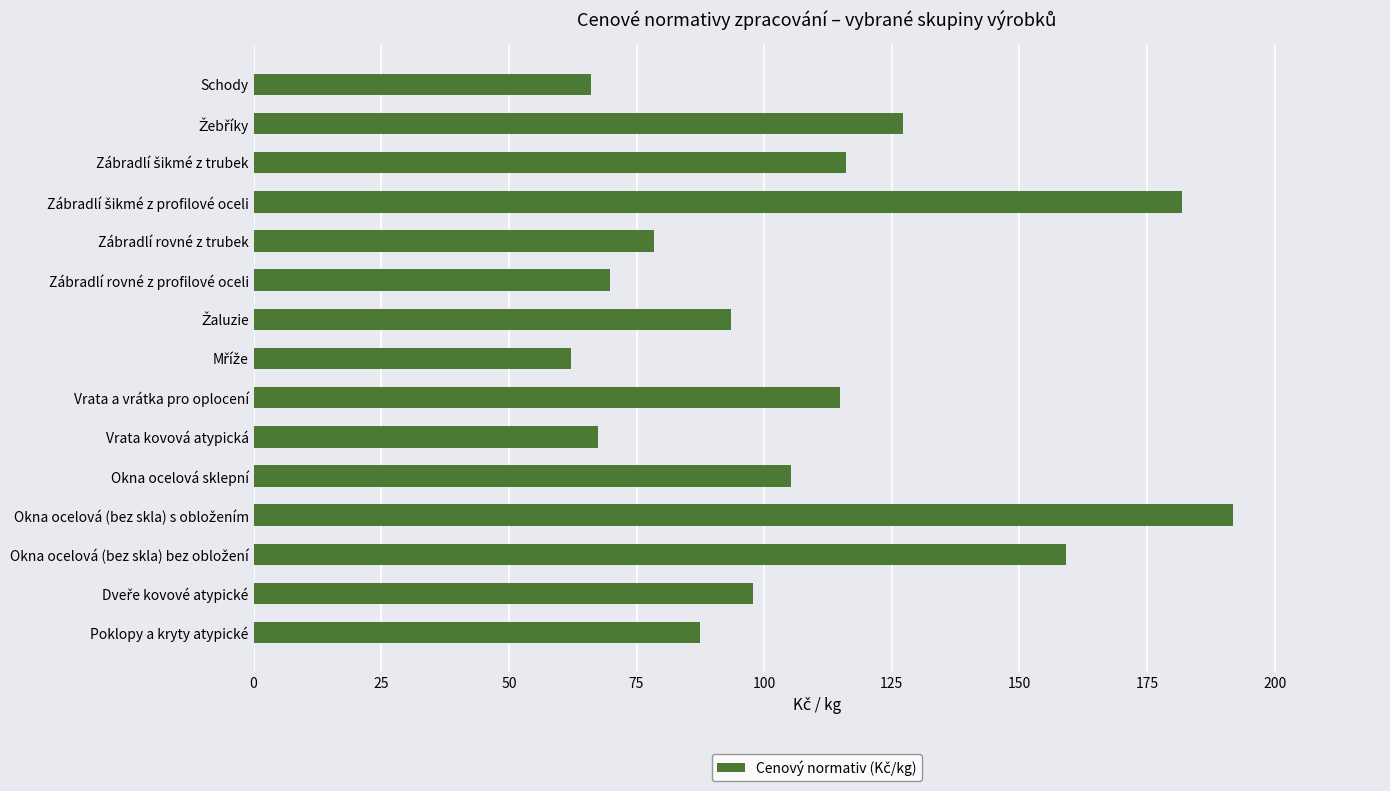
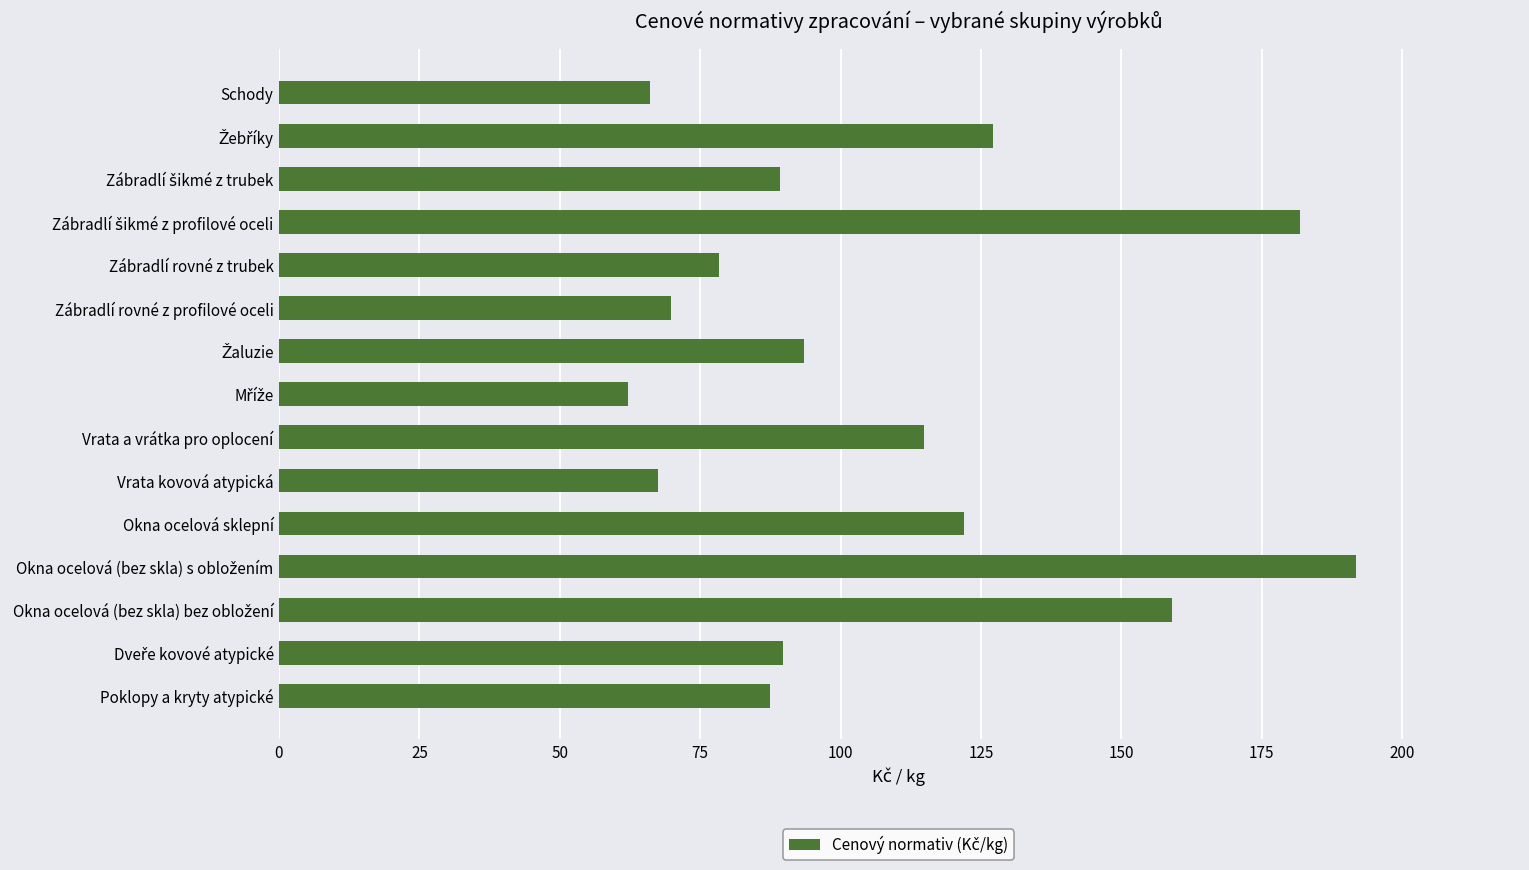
  {
    "Schody": 66,
    "Žebříky": 127,
-   "Zábradlí šikmé z trubek": 116,
+   "Zábradlí šikmé z trubek": 89,
    "Zábradlí šikmé z profilové oceli": 182,
    "Zábradlí rovné z trubek": 78,
    "Zábradlí rovné z profilové oceli": 70,
    "Žaluzie": 94,
    "Mříže": 62,
    "Vrata a vrátka pro oplocení": 115,
    "Vrata kovová atypická": 67,
-   "Okna ocelová sklepní": 105,
+   "Okna ocelová sklepní": 122,
    "Okna ocelová (bez skla) s obložením": 192,
    "Okna ocelová (bez skla) bez obložení": 159,
-   "Dveře kovové atypické": 98,
+   "Dveře kovové atypické": 90,
    "Poklopy a kryty atypické": 87
  }
